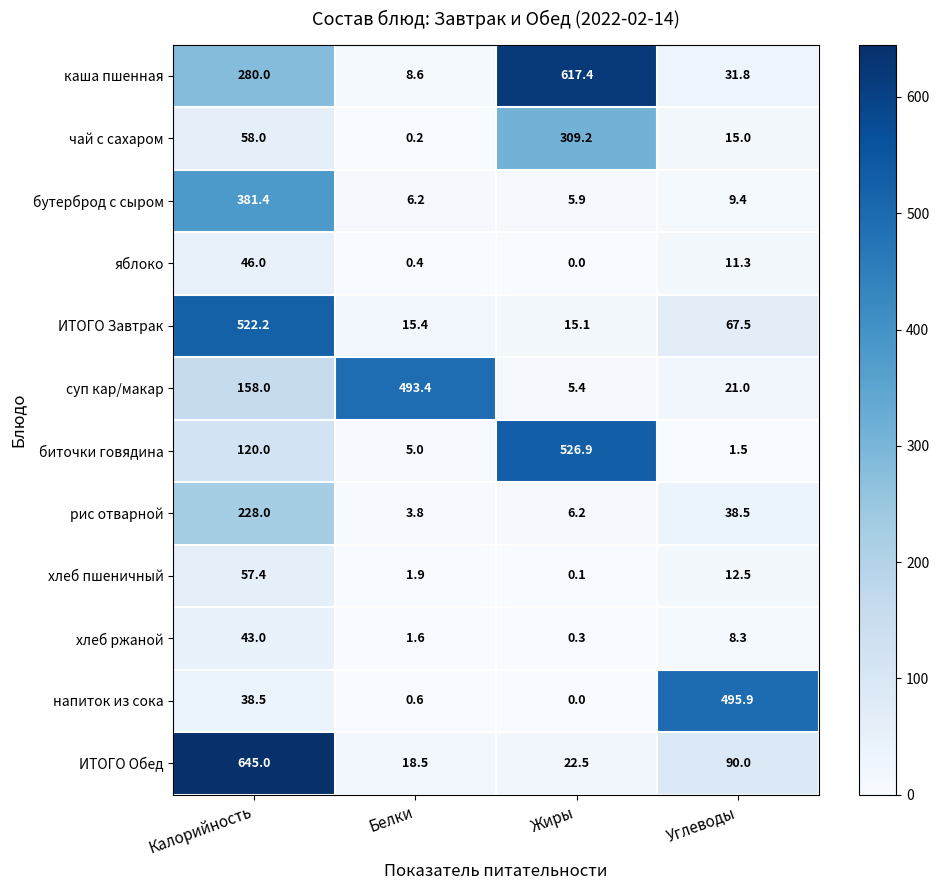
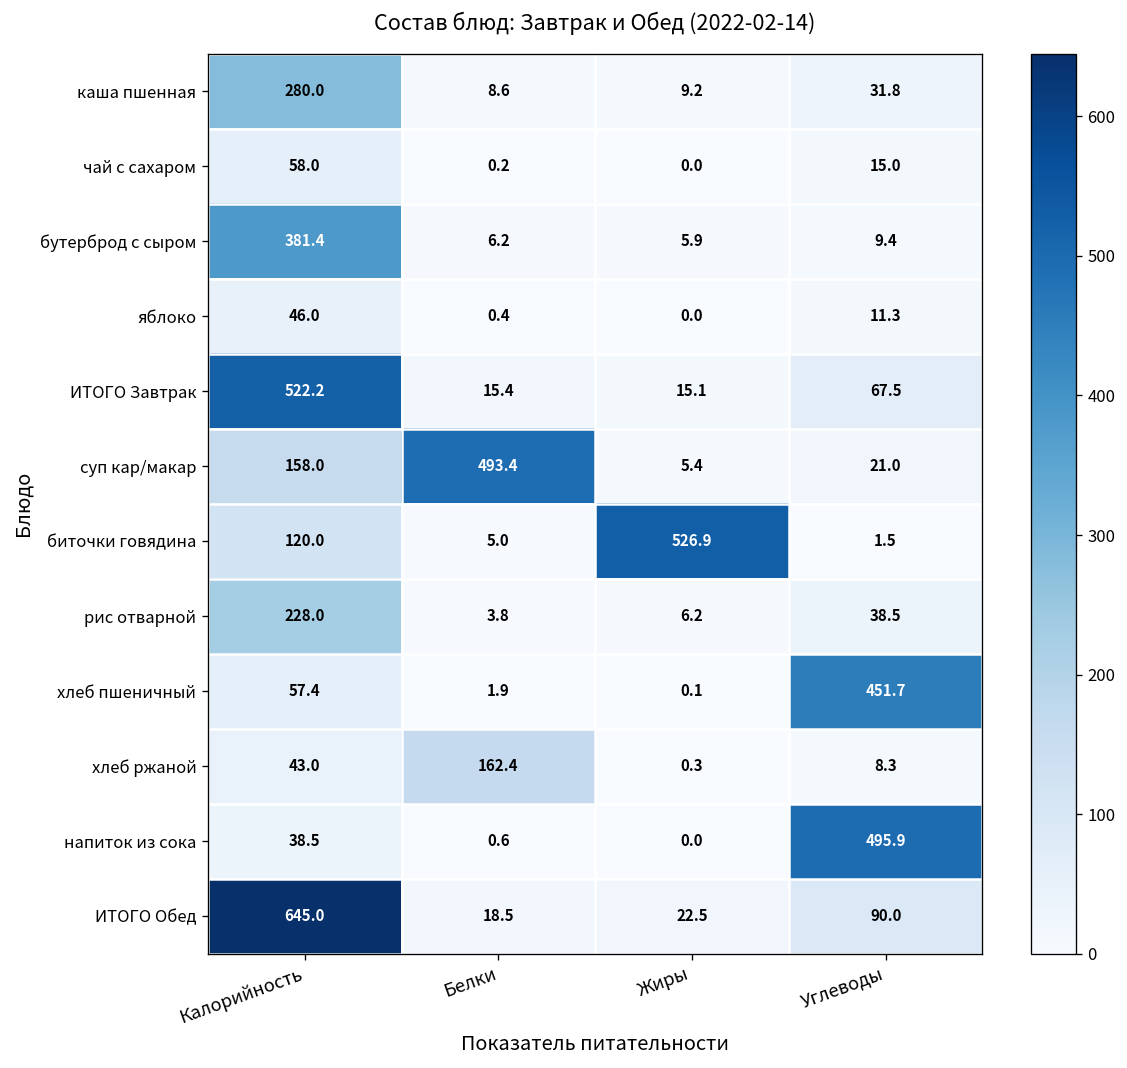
  {
    "каша пшенная": {
      "Калорийность": 280.0,
      "Белки": 8.6,
-     "Жиры": 617.4,
+     "Жиры": 9.2,
      "Углеводы": 31.8
    },
    "чай с сахаром": {
      "Калорийность": 58.0,
      "Белки": 0.2,
-     "Жиры": 309.2,
+     "Жиры": 0.0,
      "Углеводы": 15.0
    },
    "бутерброд с сыром": {
      "Калорийность": 381.4,
      "Белки": 6.2,
      "Жиры": 5.9,
      "Углеводы": 9.4
    },
    "яблоко": {
      "Калорийность": 46.0,
      "Белки": 0.4,
      "Жиры": 0.0,
      "Углеводы": 11.3
    },
    "ИТОГО Завтрак": {
      "Калорийность": 522.2,
      "Белки": 15.4,
      "Жиры": 15.1,
      "Углеводы": 67.5
    },
    "суп кар/макар": {
      "Калорийность": 158.0,
      "Белки": 493.4,
      "Жиры": 5.4,
      "Углеводы": 21.0
    },
    "биточки говядина": {
      "Калорийность": 120.0,
      "Белки": 5.0,
      "Жиры": 526.9,
      "Углеводы": 1.5
    },
    "рис отварной": {
      "Калорийность": 228.0,
      "Белки": 3.8,
      "Жиры": 6.2,
      "Углеводы": 38.5
    },
    "хлеб пшеничный": {
      "Калорийность": 57.4,
      "Белки": 1.9,
      "Жиры": 0.1,
-     "Углеводы": 12.5
+     "Углеводы": 451.7
    },
    "хлеб ржаной": {
      "Калорийность": 43.0,
-     "Белки": 1.6,
+     "Белки": 162.4,
      "Жиры": 0.3,
      "Углеводы": 8.3
    },
    "напиток из сока": {
      "Калорийность": 38.5,
      "Белки": 0.6,
      "Жиры": 0.0,
      "Углеводы": 495.9
    },
    "ИТОГО Обед": {
      "Калорийность": 645.0,
      "Белки": 18.5,
      "Жиры": 22.5,
      "Углеводы": 90.0
    }
  }
